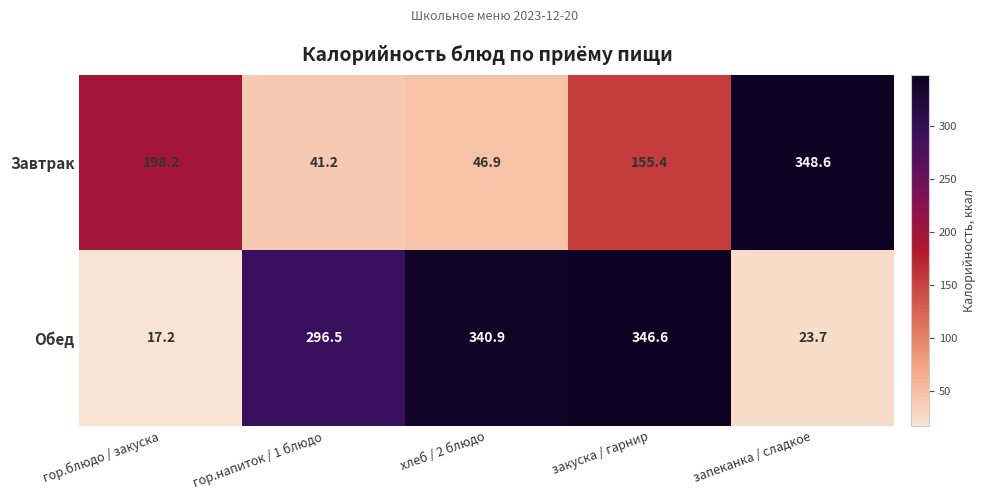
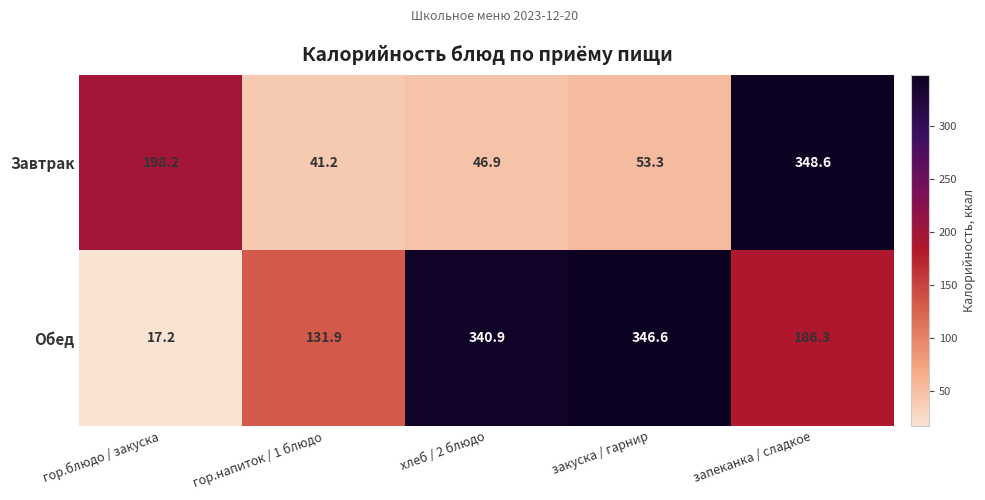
  {
    "Завтрак": {
      "гор.блюдо / закуска": 198.2,
      "гор.напиток / 1 блюдо": 41.2,
      "хлеб / 2 блюдо": 46.9,
-     "закуска / гарнир": 155.4,
+     "закуска / гарнир": 53.3,
      "запеканка / сладкое": 348.6
    },
    "Обед": {
      "гор.блюдо / закуска": 17.2,
-     "гор.напиток / 1 блюдо": 296.5,
+     "гор.напиток / 1 блюдо": 131.9,
      "хлеб / 2 блюдо": 340.9,
      "закуска / гарнир": 346.6,
-     "запеканка / сладкое": 23.7
+     "запеканка / сладкое": 186.3
    }
  }
